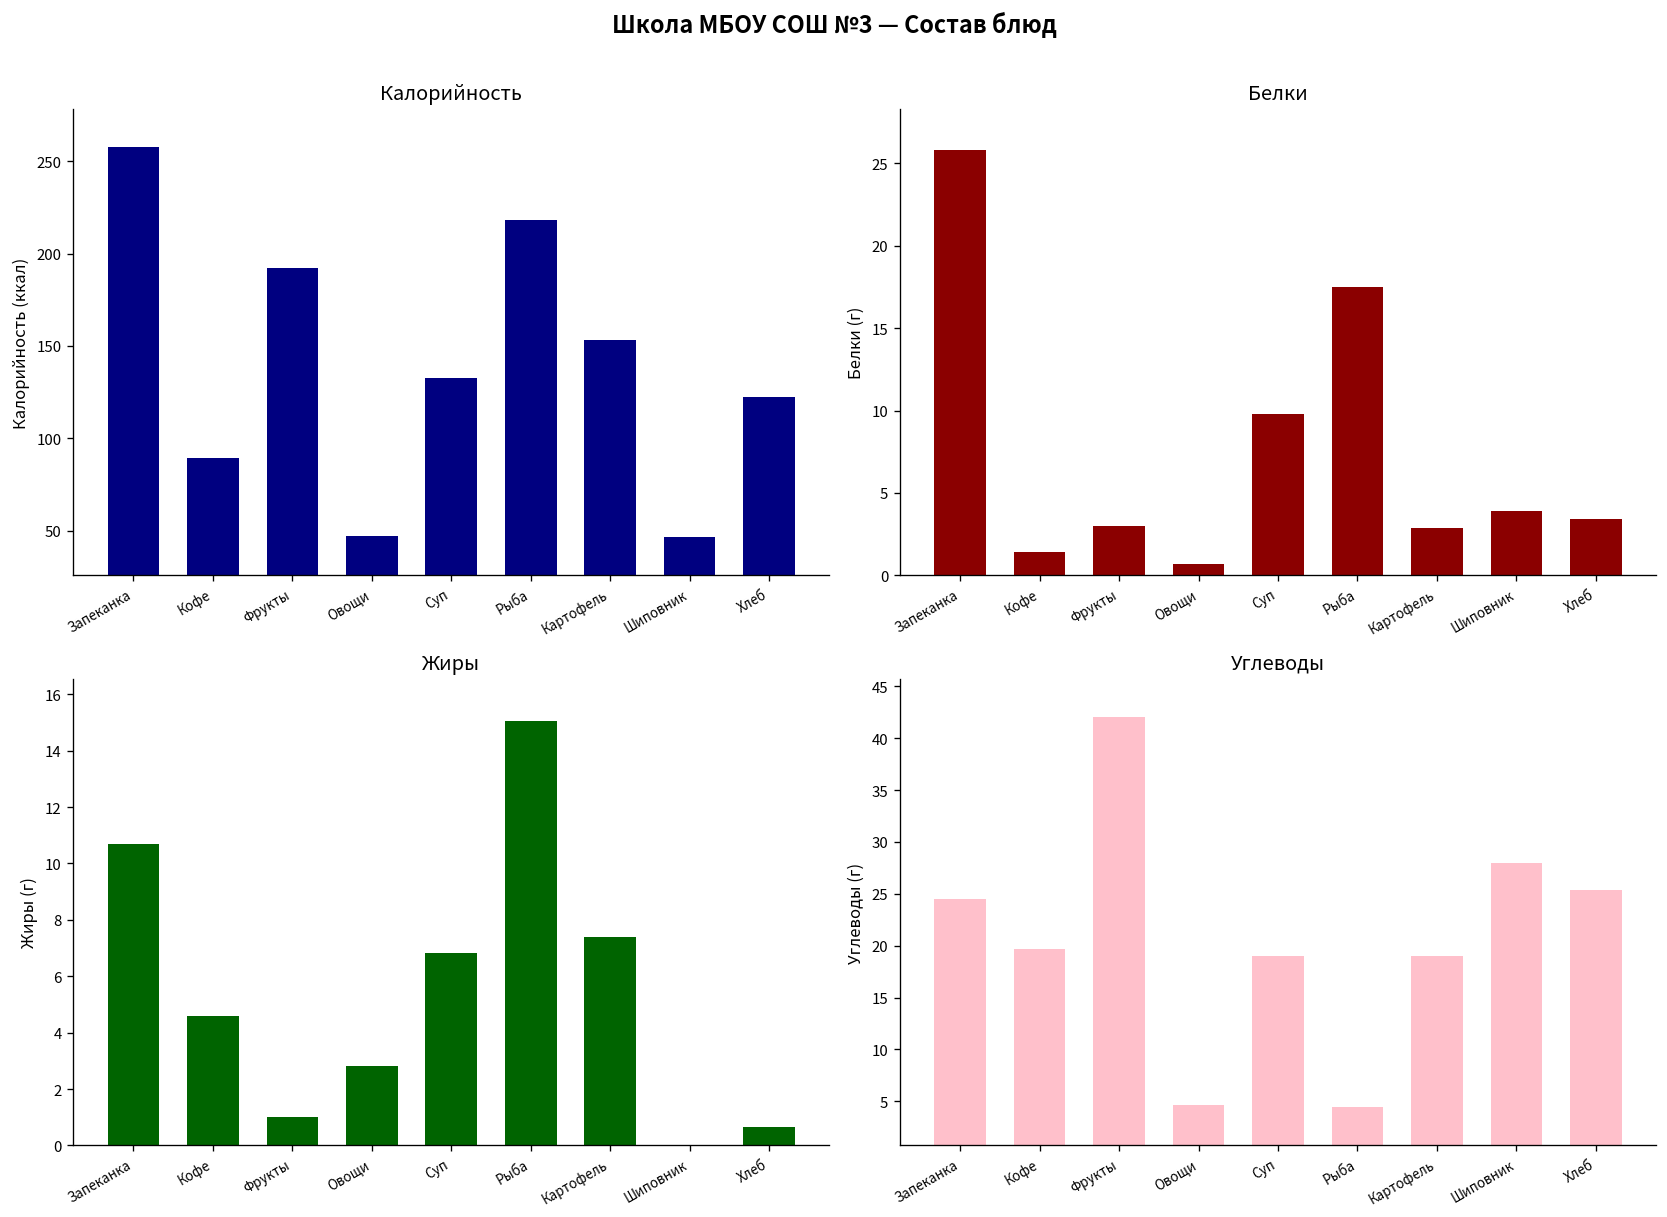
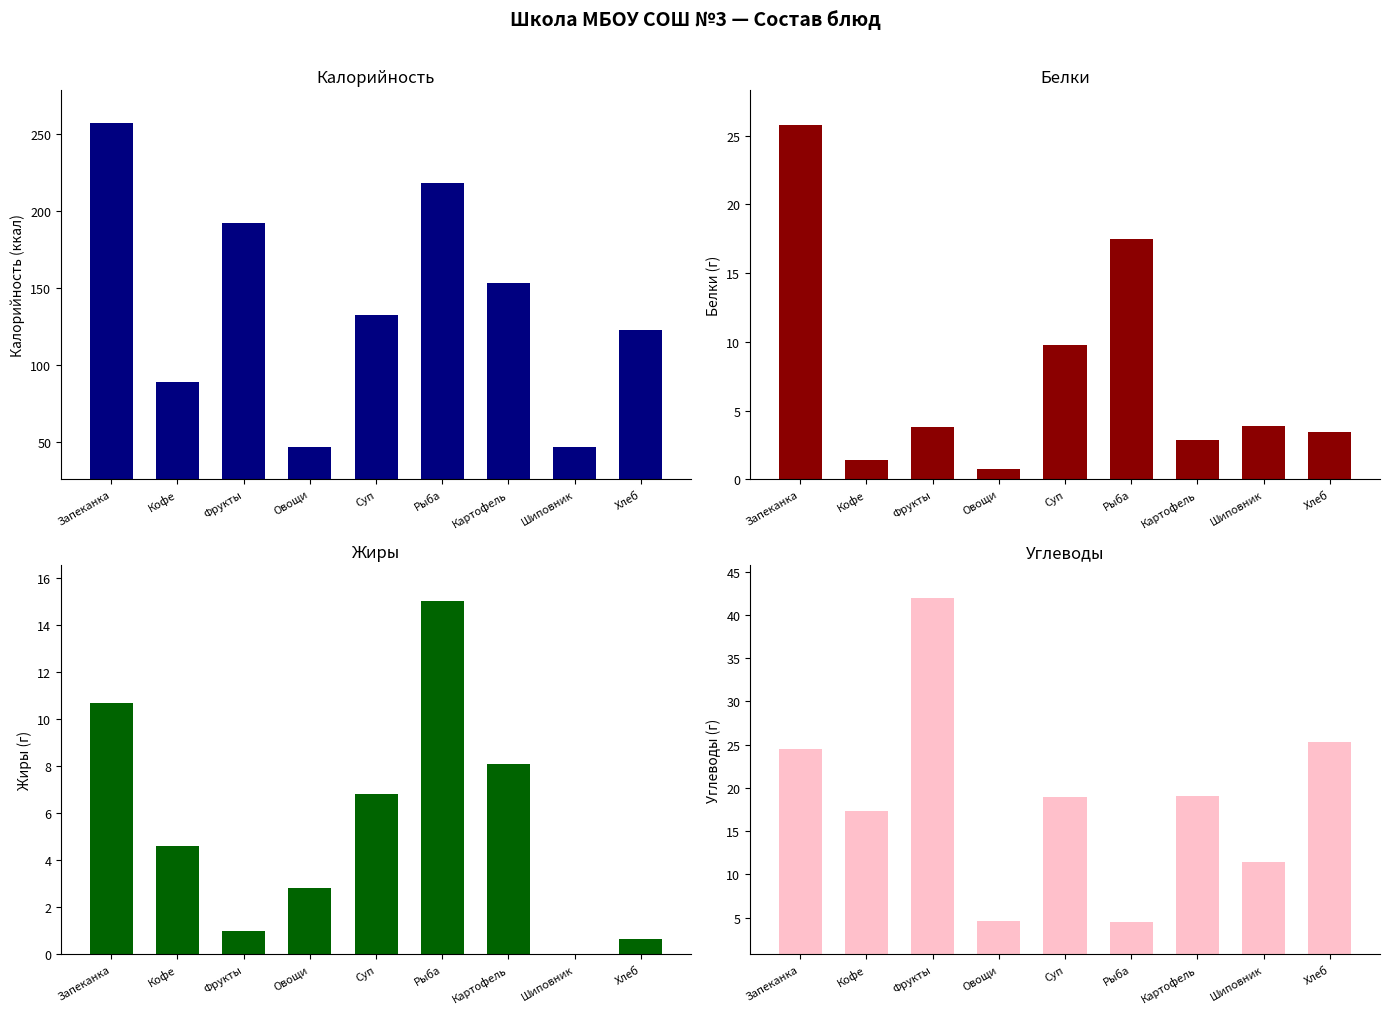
  {
    "Калорийность": {
      "Запеканка": 257,
      "Кофе": 89,
      "Фрукты": 192,
      "Овощи": 47,
      "Суп": 132,
      "Рыба": 218,
      "Картофель": 153,
      "Шиповник": 47,
      "Хлеб": 123
    },
    "Белки": {
      "Запеканка": 25.8,
      "Кофе": 1.4,
-     "Фрукты": 3.0,
+     "Фрукты": 3.8,
      "Овощи": 0.7,
      "Суп": 9.8,
      "Рыба": 17.5,
      "Картофель": 2.9,
      "Шиповник": 3.9,
      "Хлеб": 3.5
    },
    "Жиры": {
      "Запеканка": 10.7,
      "Кофе": 4.6,
      "Фрукты": 1.0,
      "Овощи": 2.8,
      "Суп": 6.8,
      "Рыба": 15.1,
-     "Картофель": 7.4,
+     "Картофель": 8.1,
      "Шиповник": 0.0,
      "Хлеб": 0.7
    },
    "Углеводы": {
      "Запеканка": 25,
-     "Кофе": 20,
+     "Кофе": 17,
      "Фрукты": 42,
      "Овощи": 5,
      "Суп": 19,
      "Рыба": 5,
      "Картофель": 19,
-     "Шиповник": 28,
+     "Шиповник": 11,
      "Хлеб": 25
    }
  }
